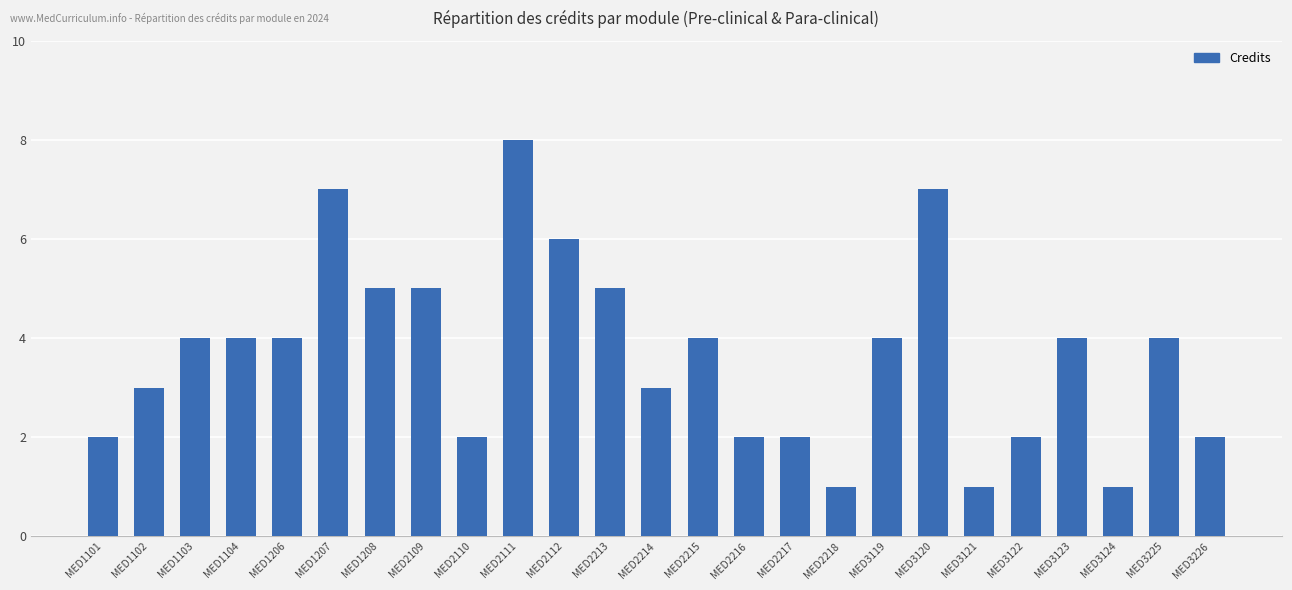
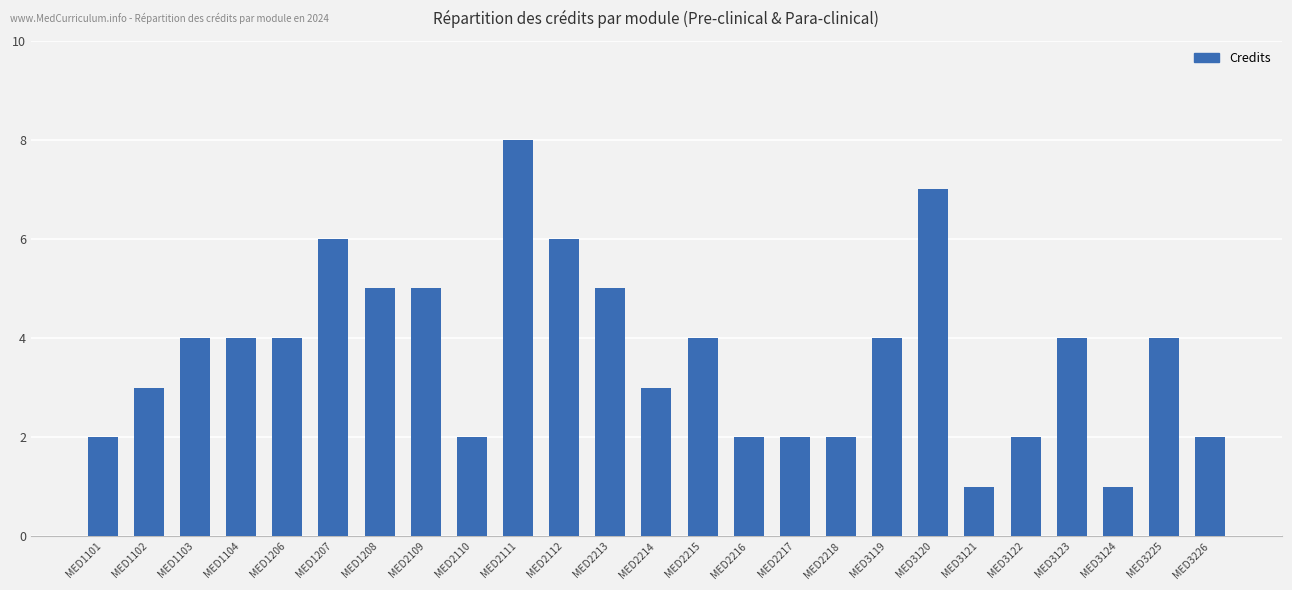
  {
    "MED1101": 2,
    "MED1102": 3,
    "MED1103": 4,
    "MED1104": 4,
    "MED1206": 4,
-   "MED1207": 7,
+   "MED1207": 6,
    "MED1208": 5,
    "MED2109": 5,
    "MED2110": 2,
    "MED2111": 8,
    "MED2112": 6,
    "MED2213": 5,
    "MED2214": 3,
    "MED2215": 4,
    "MED2216": 2,
    "MED2217": 2,
-   "MED2218": 1,
+   "MED2218": 2,
    "MED3119": 4,
    "MED3120": 7,
    "MED3121": 1,
    "MED3122": 2,
    "MED3123": 4,
    "MED3124": 1,
    "MED3225": 4,
    "MED3226": 2
  }
